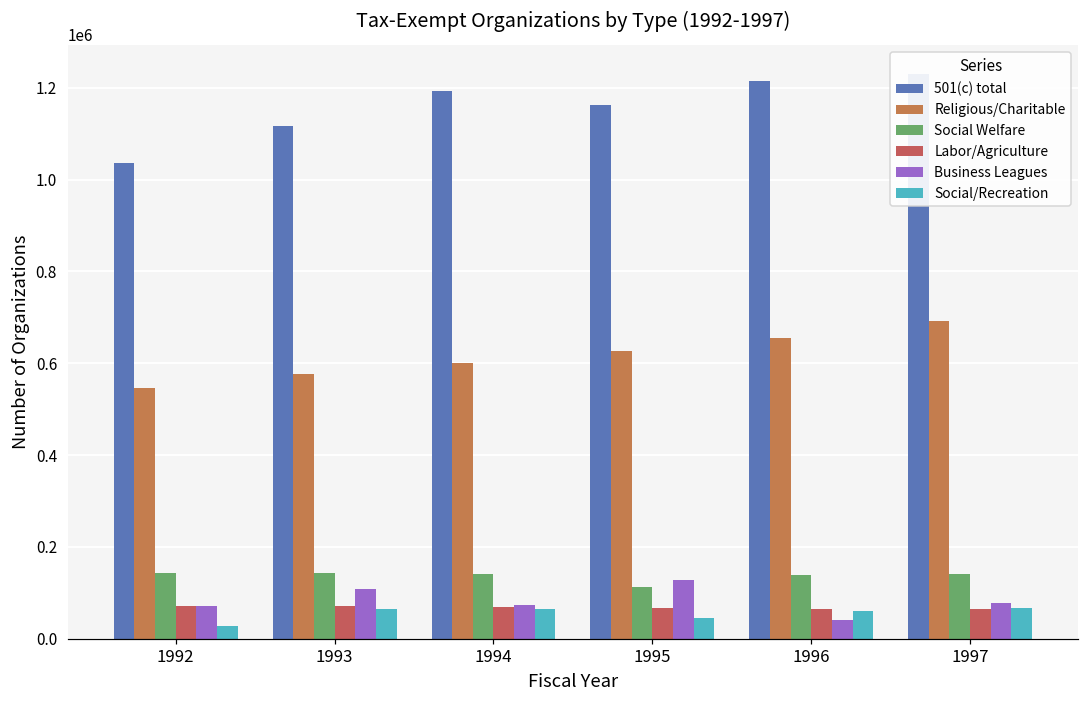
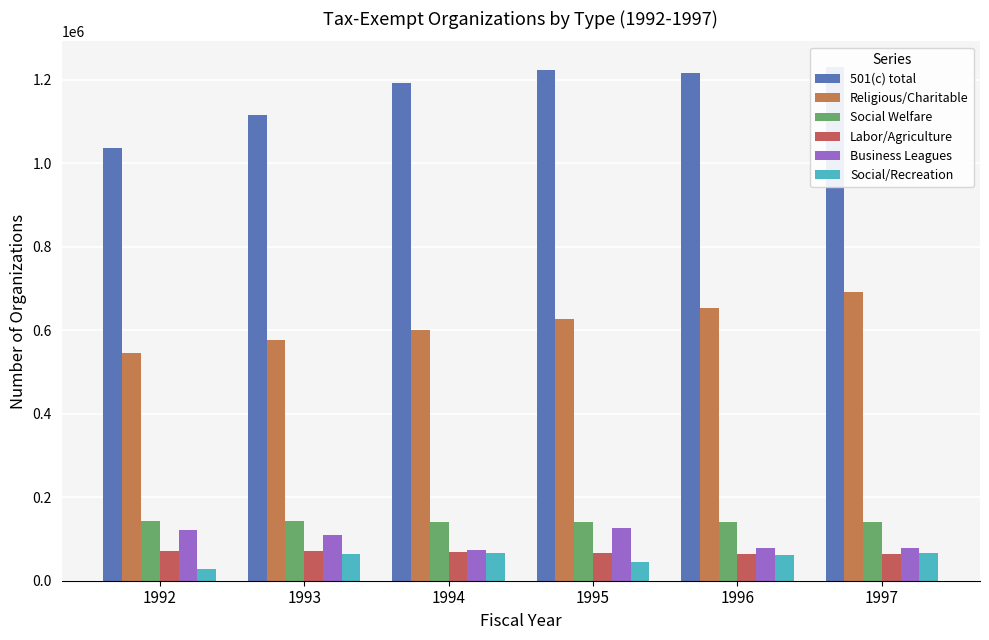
  {
    "501(c) total": {
      "1992": 1040000,
      "1993": 1120000,
      "1994": 1190000,
-     "1995": 1160000,
+     "1995": 1220000,
      "1996": 1220000
    },
    "Social Welfare": {
      "1992": 140000,
      "1993": 140000,
      "1994": 140000,
-     "1995": 110000,
+     "1995": 140000,
      "1996": 140000,
      "1997": 140000
    },
    "Business Leagues": {
-     "1992": 70000,
+     "1992": 120000,
      "1993": 110000,
      "1994": 70000,
      "1995": 130000,
-     "1996": 40000,
+     "1996": 80000,
      "1997": 80000
    },
    "Social/Recreation": {
      "1992": 30000,
      "1993": 60000,
      "1994": 70000,
      "1995": 50000,
      "1996": 60000,
      "1997": 70000
    }
  }
